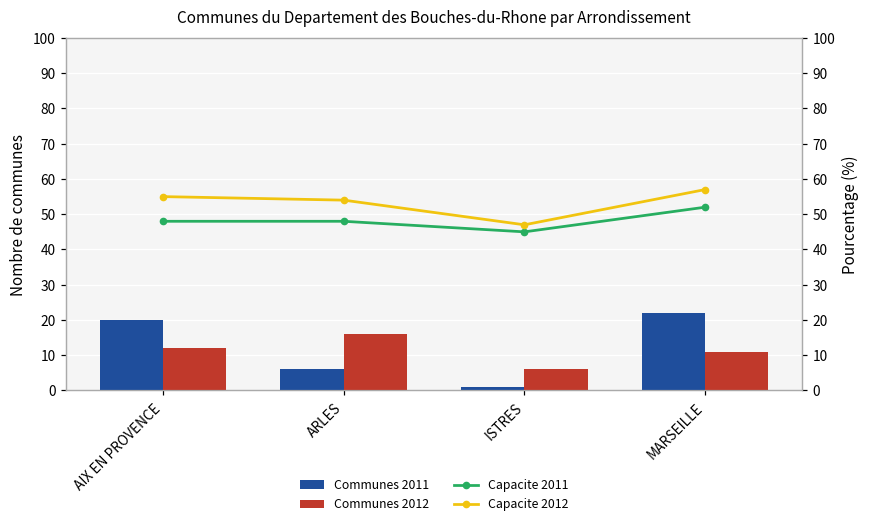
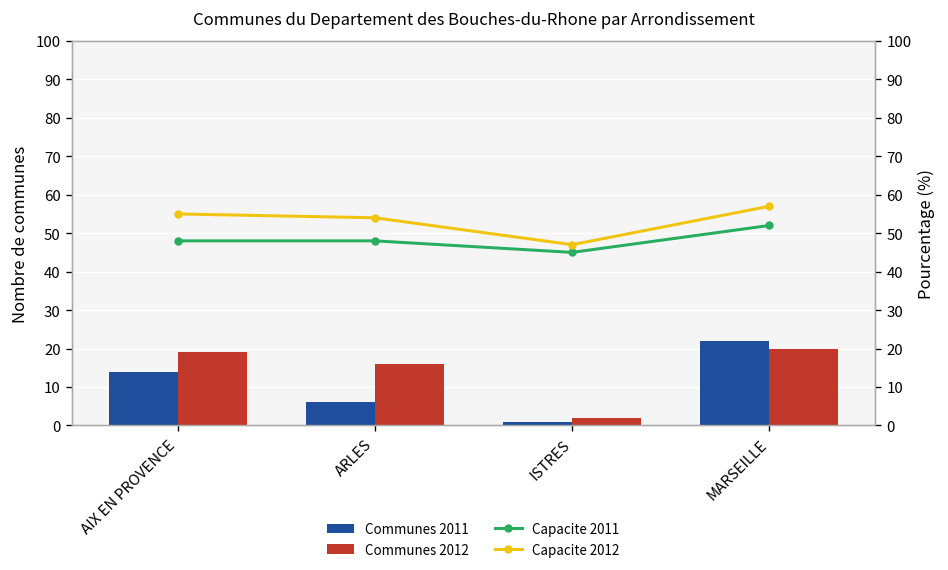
  {
    "Communes 2011": {
-     "AIX EN PROVENCE": 20,
+     "AIX EN PROVENCE": 14,
      "ARLES": 6,
      "ISTRES": 1,
      "MARSEILLE": 22
    },
    "Communes 2012": {
-     "AIX EN PROVENCE": 12,
+     "AIX EN PROVENCE": 19,
      "ARLES": 16,
-     "ISTRES": 6,
-     "MARSEILLE": 11
+     "ISTRES": 2,
+     "MARSEILLE": 20
    },
    "Capacite 2011": {
      "AIX EN PROVENCE": 48,
      "ARLES": 48,
      "ISTRES": 45,
      "MARSEILLE": 52
    },
    "Capacite 2012": {
      "AIX EN PROVENCE": 55,
      "ARLES": 54,
      "ISTRES": 47,
      "MARSEILLE": 57
    }
  }
